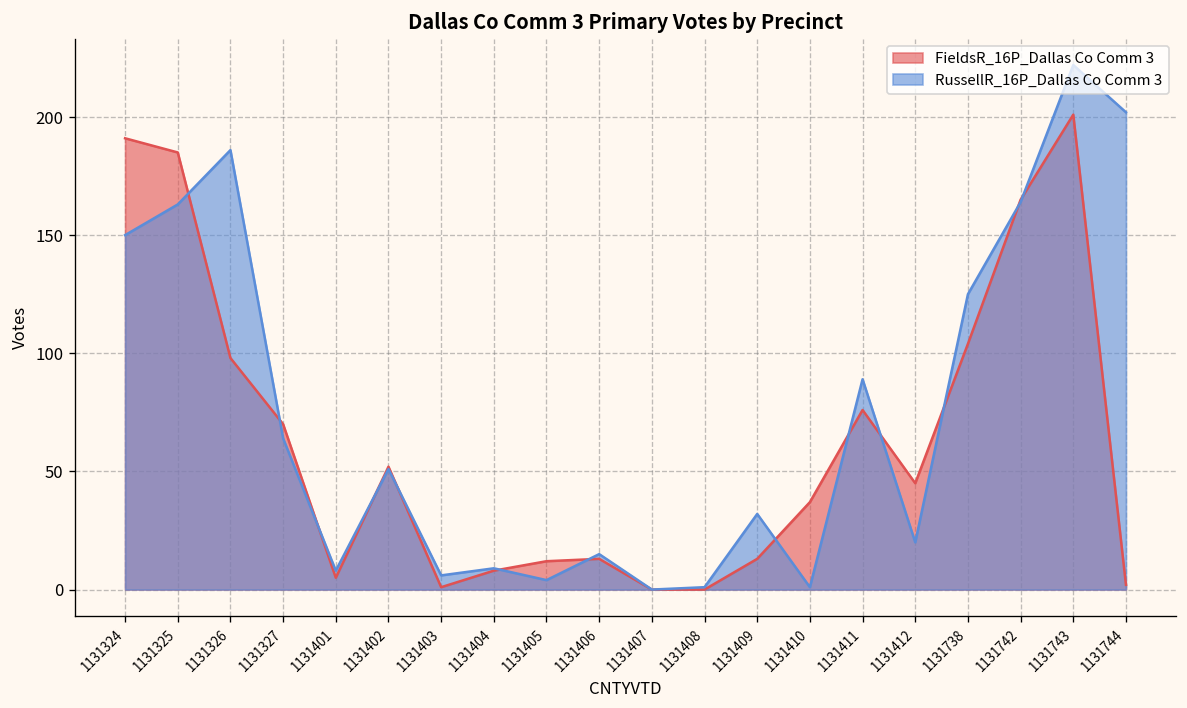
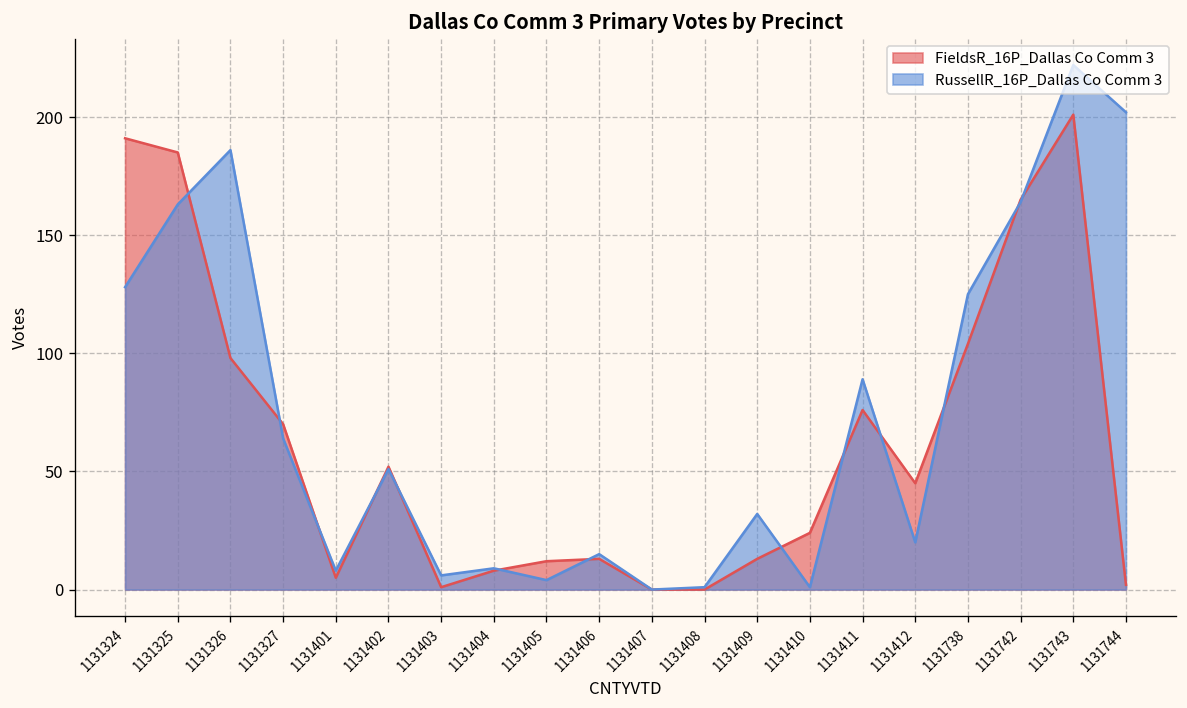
  {
    "FieldsR_16P_Dallas Co Comm 3": {
      "1131324": 191,
      "1131325": 185,
      "1131326": 98,
      "1131327": 70,
      "1131401": 5,
      "1131403": 1,
      "1131405": 12,
      "1131406": 13,
      "1131409": 13,
-     "1131410": 37,
+     "1131410": 24,
      "1131411": 76,
      "1131412": 45,
      "1131738": 104,
      "1131743": 201,
      "1131744": 2
    },
    "RussellR_16P_Dallas Co Comm 3": {
-     "1131324": 150,
+     "1131324": 128,
      "1131325": 163,
      "1131326": 186,
      "1131327": 64,
      "1131401": 8,
      "1131403": 6,
      "1131405": 4,
      "1131406": 15,
      "1131409": 32,
      "1131410": 1,
      "1131411": 89,
      "1131412": 20,
      "1131738": 125,
      "1131744": 202
    }
  }
